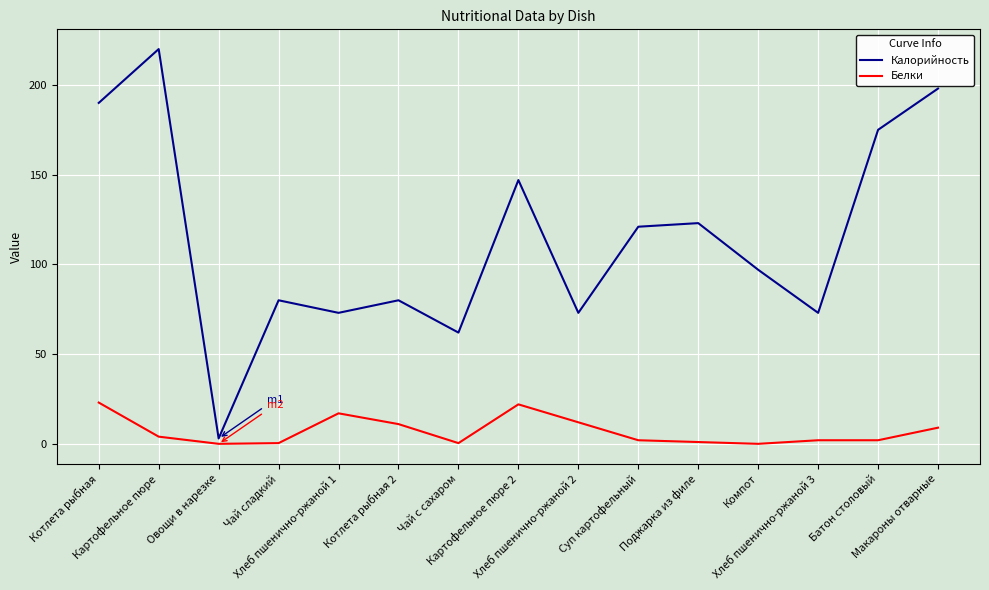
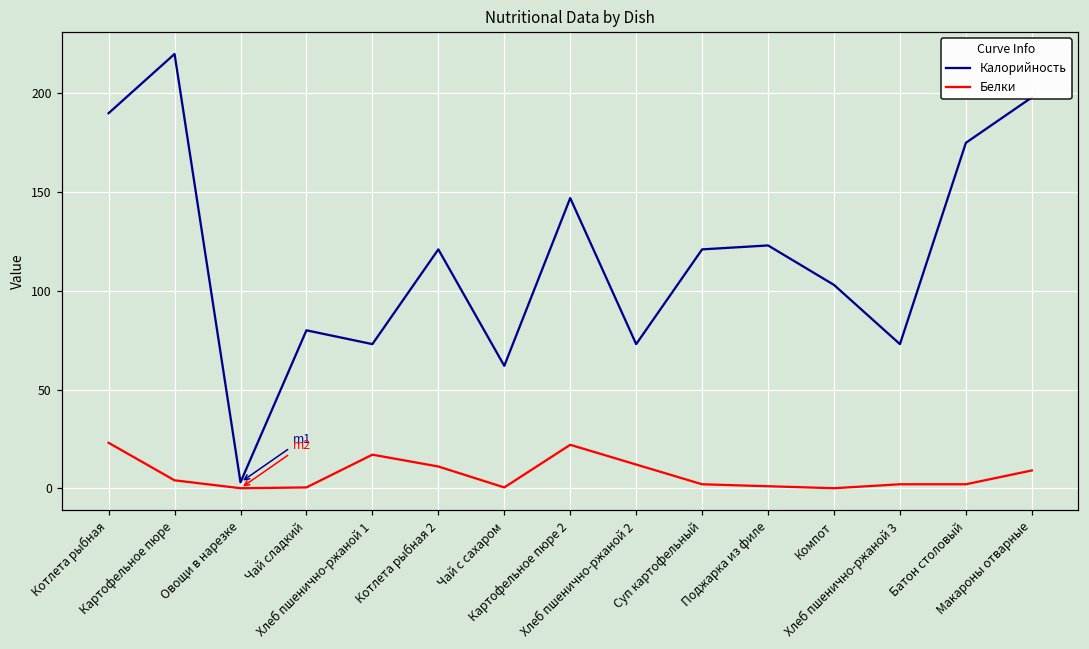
  {
    "Калорийность": {
      "Котлета рыбная": 190,
      "Картофельное пюре": 220,
      "Овощи в нарезке": 3,
      "Чай сладкий": 80,
      "Хлеб пшенично-ржаной 1": 73,
-     "Котлета рыбная 2": 80,
+     "Котлета рыбная 2": 121,
      "Чай с сахаром": 62,
      "Картофельное пюре 2": 147,
      "Хлеб пшенично-ржаной 2": 73,
      "Суп картофельный": 121,
      "Поджарка из филе": 123,
-     "Компот": 97,
+     "Компот": 103,
      "Хлеб пшенично-ржаной 3": 73,
      "Батон столовый": 175,
      "Макароны отварные": 198
    },
    "Белки": {
      "Котлета рыбная": 23,
      "Картофельное пюре": 4,
      "Овощи в нарезке": 0,
      "Чай сладкий": 0,
      "Хлеб пшенично-ржаной 1": 17,
      "Котлета рыбная 2": 11,
      "Чай с сахаром": 0,
      "Картофельное пюре 2": 22,
      "Хлеб пшенично-ржаной 2": 12,
      "Суп картофельный": 2,
      "Поджарка из филе": 1,
      "Компот": 0,
      "Хлеб пшенично-ржаной 3": 2,
      "Батон столовый": 2,
      "Макароны отварные": 9
    }
  }
